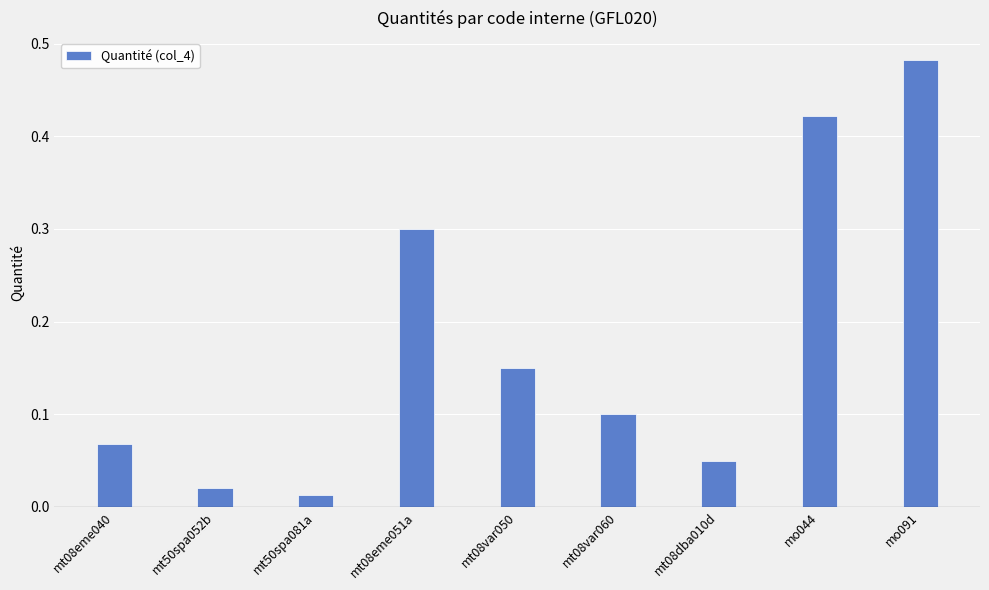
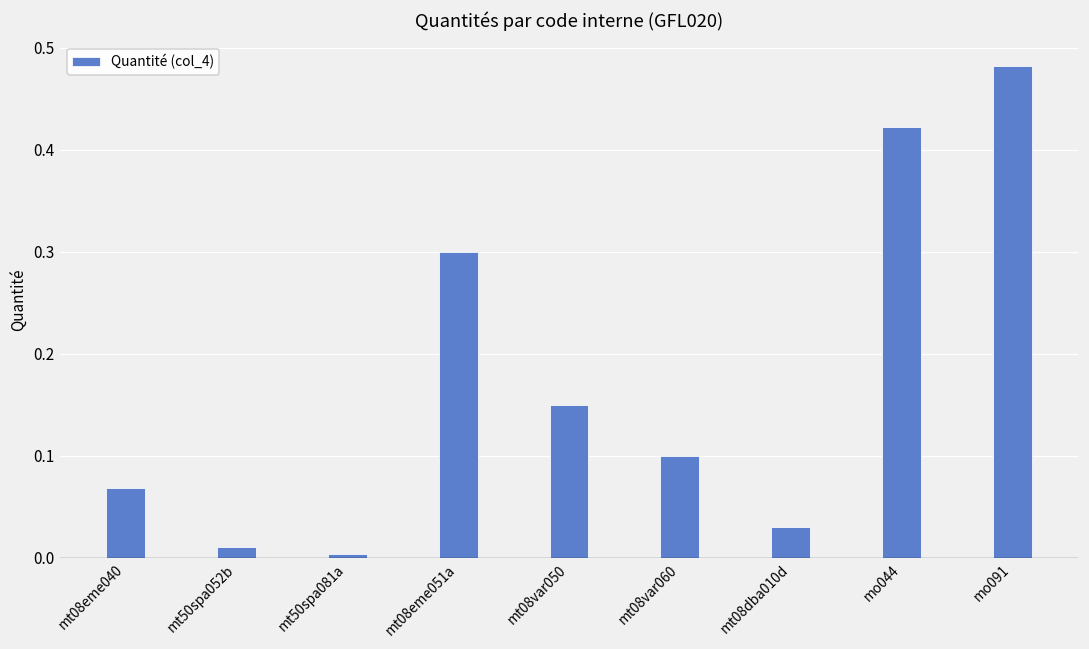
  {
    "mt08eme040": 0.07,
-   "mt50spa052b": 0.02,
-   "mt50spa081a": 0.01,
+   "mt50spa052b": 0.01,
+   "mt50spa081a": 0.00,
    "mt08eme051a": 0.30,
    "mt08var050": 0.15,
    "mt08var060": 0.10,
-   "mt08dba010d": 0.05,
+   "mt08dba010d": 0.03,
    "mo044": 0.42,
    "mo091": 0.48
  }
